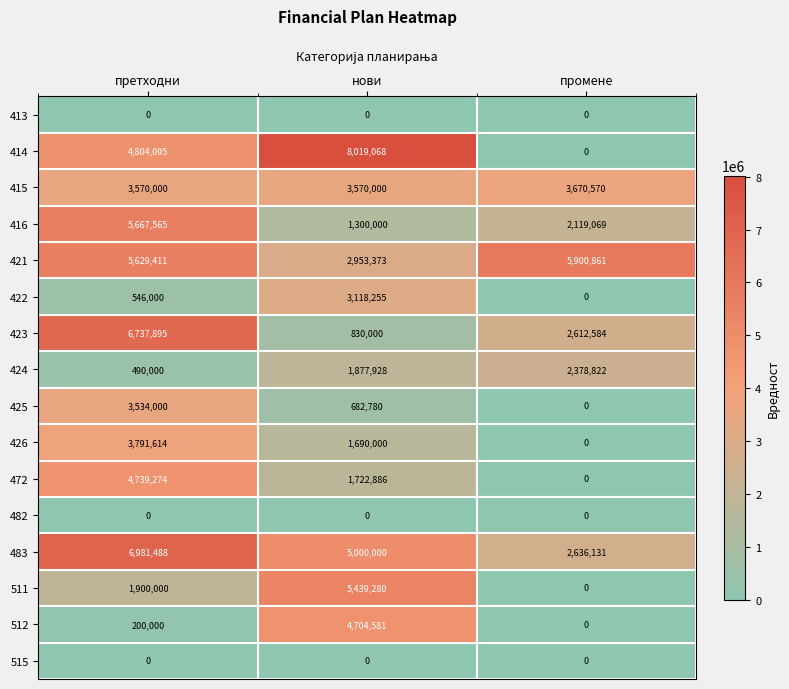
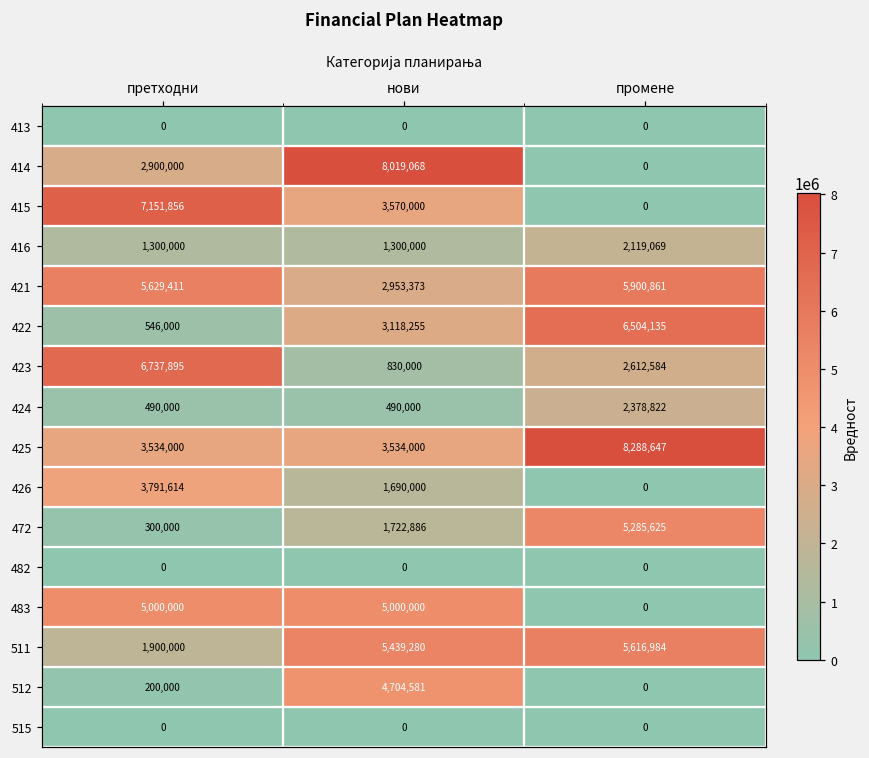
  {
    "413": {
      "претходни": "0",
      "нови": "0",
      "промене": "0"
    },
    "414": {
-     "претходни": "4,804,095",
+     "претходни": "2,900,000",
      "нови": "8,019,068",
      "промене": "0"
    },
    "415": {
-     "претходни": "3,570,000",
+     "претходни": "7,151,856",
      "нови": "3,570,000",
-     "промене": "3,670,570"
+     "промене": "0"
    },
    "416": {
-     "претходни": "5,667,565",
+     "претходни": "1,300,000",
      "нови": "1,300,000",
      "промене": "2,119,069"
    },
    "421": {
      "претходни": "5,629,411",
      "нови": "2,953,373",
      "промене": "5,900,861"
    },
    "422": {
      "претходни": "546,000",
      "нови": "3,118,255",
-     "промене": "0"
+     "промене": "6,504,135"
    },
    "423": {
      "претходни": "6,737,895",
      "нови": "830,000",
      "промене": "2,612,584"
    },
    "424": {
      "претходни": "490,000",
-     "нови": "1,877,928",
+     "нови": "490,000",
      "промене": "2,378,822"
    },
    "425": {
      "претходни": "3,534,000",
-     "нови": "682,780",
-     "промене": "0"
+     "нови": "3,534,000",
+     "промене": "8,288,647"
    },
    "426": {
      "претходни": "3,791,614",
      "нови": "1,690,000",
      "промене": "0"
    },
    "472": {
-     "претходни": "4,739,274",
+     "претходни": "300,000",
      "нови": "1,722,886",
-     "промене": "0"
+     "промене": "5,285,625"
    },
    "482": {
      "претходни": "0",
      "нови": "0",
      "промене": "0"
    },
    "483": {
-     "претходни": "6,981,488",
+     "претходни": "5,000,000",
      "нови": "5,000,000",
-     "промене": "2,636,131"
+     "промене": "0"
    },
    "511": {
      "претходни": "1,900,000",
      "нови": "5,439,280",
-     "промене": "0"
+     "промене": "5,616,984"
    },
    "512": {
      "претходни": "200,000",
      "нови": "4,704,581",
      "промене": "0"
    },
    "515": {
      "претходни": "0",
      "нови": "0",
      "промене": "0"
    }
  }
